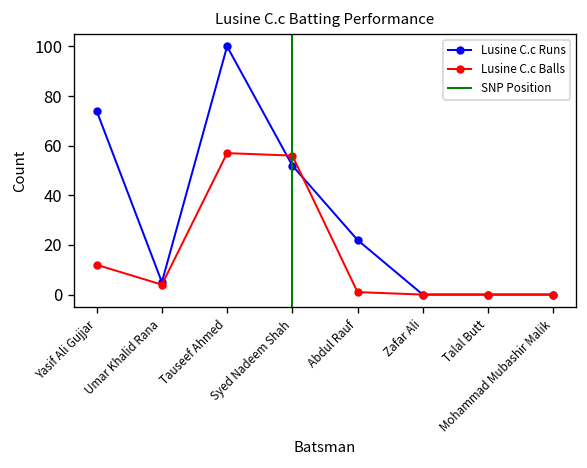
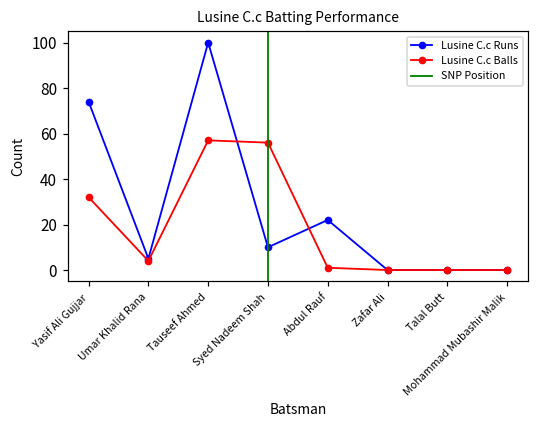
  {
    "Lusine C.c Runs": {
      "Yasif Ali Gujjar": 74,
      "Tauseef Ahmed": 100,
-     "Syed Nadeem Shah": 52,
+     "Syed Nadeem Shah": 10,
      "Abdul Rauf": 22
    },
    "Lusine C.c Balls": {
-     "Yasif Ali Gujjar": 12,
+     "Yasif Ali Gujjar": 32,
      "Tauseef Ahmed": 57,
      "Syed Nadeem Shah": 56,
      "Abdul Rauf": 1
    }
  }
